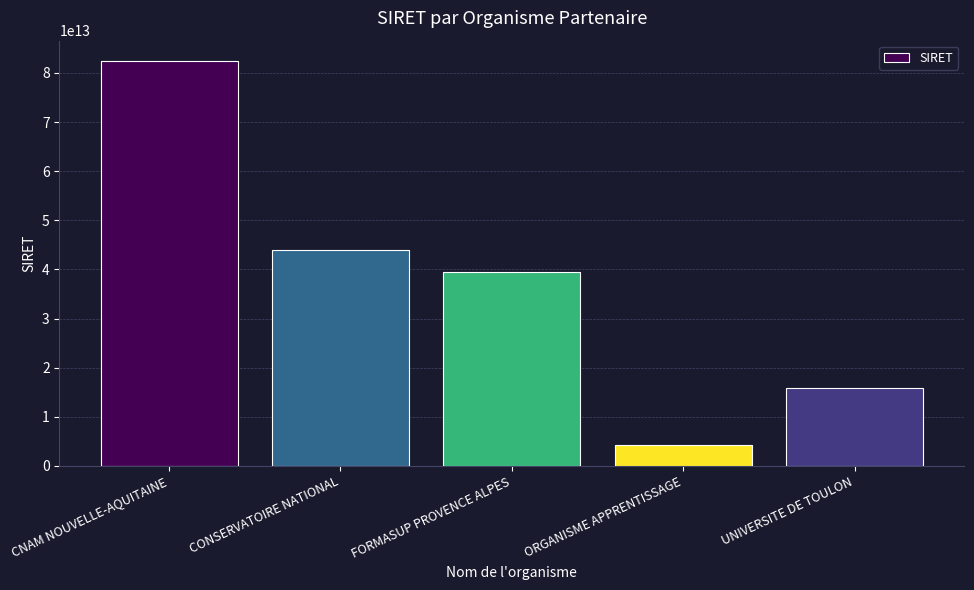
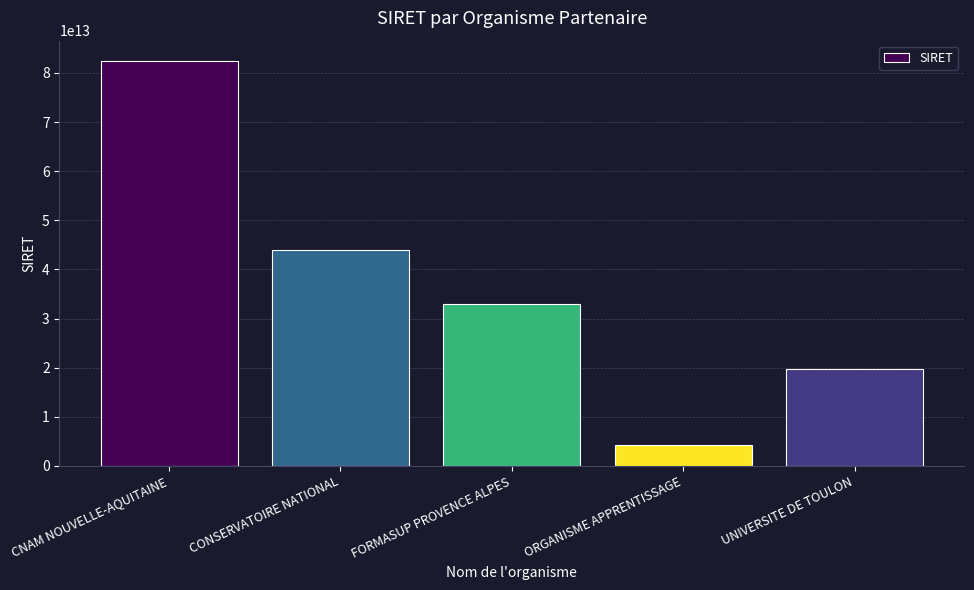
  {
    "CNAM NOUVELLE-AQUITAINE": 82000000000000,
    "CONSERVATOIRE NATIONAL": 44000000000000,
-   "FORMASUP PROVENCE ALPES": 39000000000000,
+   "FORMASUP PROVENCE ALPES": 33000000000000,
    "ORGANISME APPRENTISSAGE": 4000000000000,
-   "UNIVERSITE DE TOULON": 16000000000000
+   "UNIVERSITE DE TOULON": 20000000000000
  }
